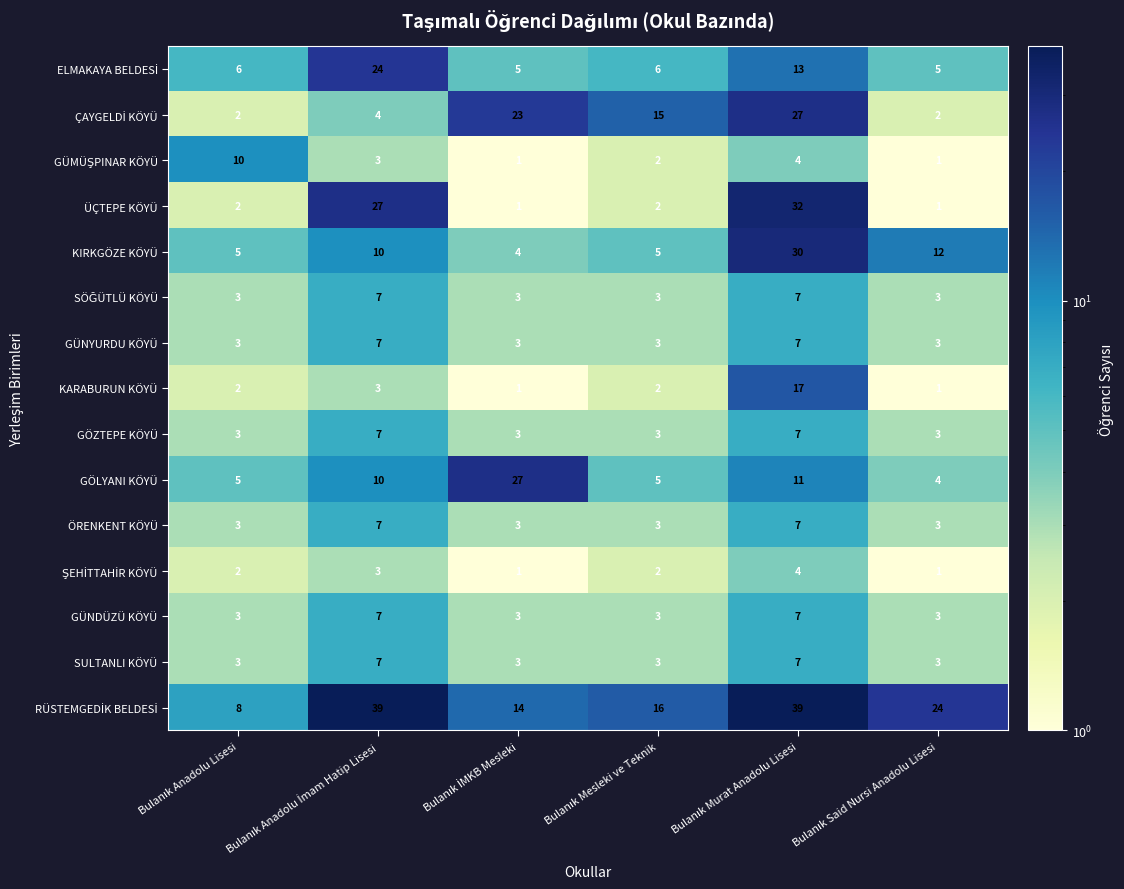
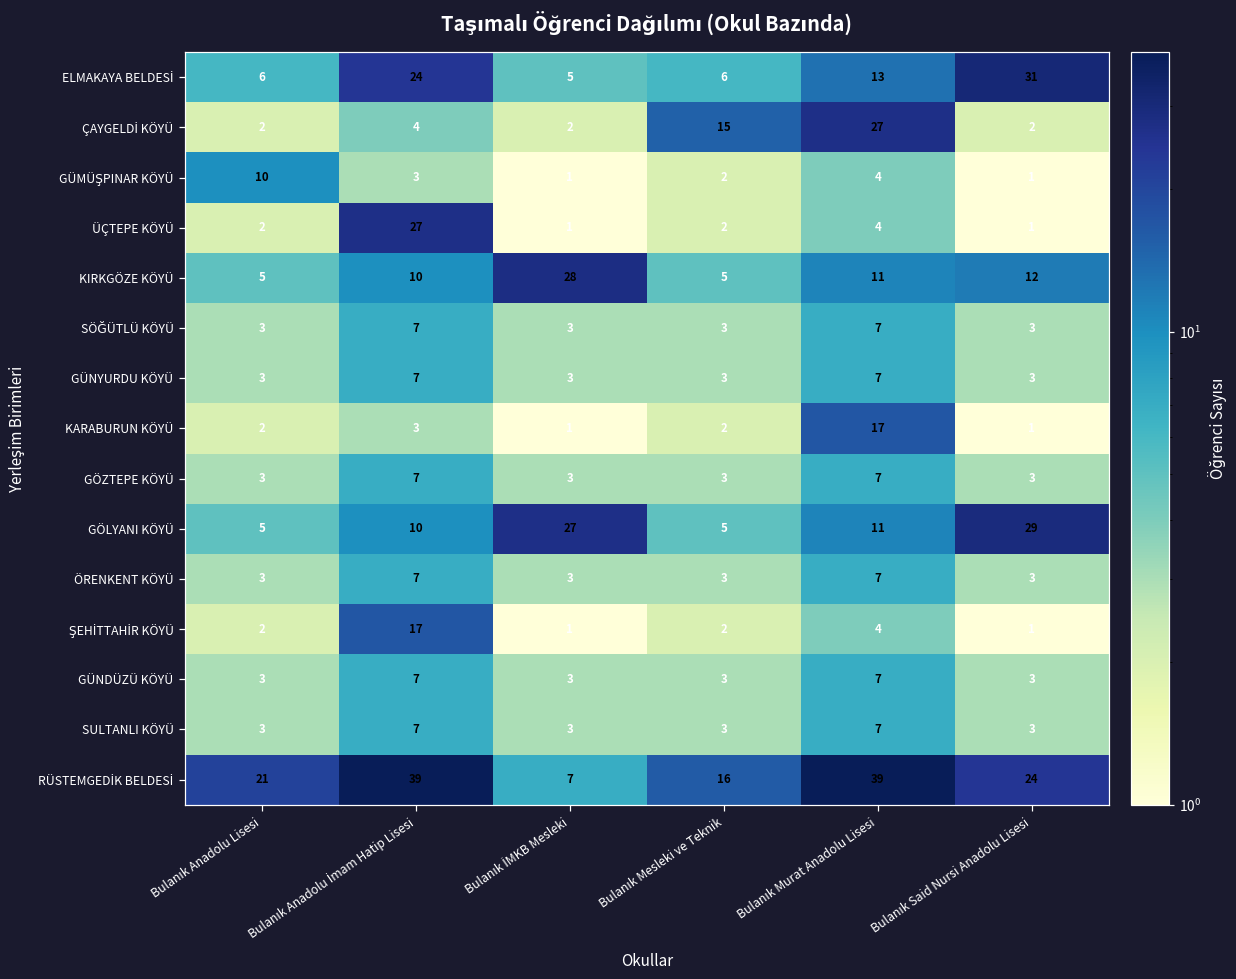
  {
    "ELMAKAYA BELDESİ": {
      "Bulanık Anadolu Lisesi": 6,
      "Bulanık Anadolu İmam Hatip Lisesi": 24,
      "Bulanık İMKB Mesleki": 5,
      "Bulanık Mesleki ve Teknik": 6,
      "Bulanık Murat Anadolu Lisesi": 13,
-     "Bulanık Said Nursi Anadolu Lisesi": 5
+     "Bulanık Said Nursi Anadolu Lisesi": 31
    },
    "ÇAYGELDİ KÖYÜ": {
      "Bulanık Anadolu Lisesi": 2,
      "Bulanık Anadolu İmam Hatip Lisesi": 4,
-     "Bulanık İMKB Mesleki": 23,
+     "Bulanık İMKB Mesleki": 2,
      "Bulanık Mesleki ve Teknik": 15,
      "Bulanık Murat Anadolu Lisesi": 27,
      "Bulanık Said Nursi Anadolu Lisesi": 2
    },
    "GÜMÜŞPINAR KÖYÜ": {
      "Bulanık Anadolu Lisesi": 10,
      "Bulanık Anadolu İmam Hatip Lisesi": 3,
      "Bulanık Mesleki ve Teknik": 2,
      "Bulanık Murat Anadolu Lisesi": 4
    },
    "ÜÇTEPE KÖYÜ": {
      "Bulanık Anadolu Lisesi": 2,
      "Bulanık Anadolu İmam Hatip Lisesi": 27,
      "Bulanık Mesleki ve Teknik": 2,
-     "Bulanık Murat Anadolu Lisesi": 32
+     "Bulanık Murat Anadolu Lisesi": 4
    },
    "KIRKGÖZE KÖYÜ": {
      "Bulanık Anadolu Lisesi": 5,
      "Bulanık Anadolu İmam Hatip Lisesi": 10,
-     "Bulanık İMKB Mesleki": 4,
+     "Bulanık İMKB Mesleki": 28,
      "Bulanık Mesleki ve Teknik": 5,
-     "Bulanık Murat Anadolu Lisesi": 30,
+     "Bulanık Murat Anadolu Lisesi": 11,
      "Bulanık Said Nursi Anadolu Lisesi": 12
    },
    "SÖĞÜTLÜ KÖYÜ": {
      "Bulanık Anadolu Lisesi": 3,
      "Bulanık Anadolu İmam Hatip Lisesi": 7,
      "Bulanık İMKB Mesleki": 3,
      "Bulanık Mesleki ve Teknik": 3,
      "Bulanık Murat Anadolu Lisesi": 7,
      "Bulanık Said Nursi Anadolu Lisesi": 3
    },
    "GÜNYURDU KÖYÜ": {
      "Bulanık Anadolu Lisesi": 3,
      "Bulanık Anadolu İmam Hatip Lisesi": 7,
      "Bulanık İMKB Mesleki": 3,
      "Bulanık Mesleki ve Teknik": 3,
      "Bulanık Murat Anadolu Lisesi": 7,
      "Bulanık Said Nursi Anadolu Lisesi": 3
    },
    "KARABURUN KÖYÜ": {
      "Bulanık Anadolu Lisesi": 2,
      "Bulanık Anadolu İmam Hatip Lisesi": 3,
      "Bulanık Mesleki ve Teknik": 2,
      "Bulanık Murat Anadolu Lisesi": 17
    },
    "GÖZTEPE KÖYÜ": {
      "Bulanık Anadolu Lisesi": 3,
      "Bulanık Anadolu İmam Hatip Lisesi": 7,
      "Bulanık İMKB Mesleki": 3,
      "Bulanık Mesleki ve Teknik": 3,
      "Bulanık Murat Anadolu Lisesi": 7,
      "Bulanık Said Nursi Anadolu Lisesi": 3
    },
    "GÖLYANI KÖYÜ": {
      "Bulanık Anadolu Lisesi": 5,
      "Bulanık Anadolu İmam Hatip Lisesi": 10,
      "Bulanık İMKB Mesleki": 27,
      "Bulanık Mesleki ve Teknik": 5,
      "Bulanık Murat Anadolu Lisesi": 11,
-     "Bulanık Said Nursi Anadolu Lisesi": 4
+     "Bulanık Said Nursi Anadolu Lisesi": 29
    },
    "ÖRENKENT KÖYÜ": {
      "Bulanık Anadolu Lisesi": 3,
      "Bulanık Anadolu İmam Hatip Lisesi": 7,
      "Bulanık İMKB Mesleki": 3,
      "Bulanık Mesleki ve Teknik": 3,
      "Bulanık Murat Anadolu Lisesi": 7,
      "Bulanık Said Nursi Anadolu Lisesi": 3
    },
    "ŞEHİTTAHİR KÖYÜ": {
      "Bulanık Anadolu Lisesi": 2,
-     "Bulanık Anadolu İmam Hatip Lisesi": 3,
+     "Bulanık Anadolu İmam Hatip Lisesi": 17,
      "Bulanık Mesleki ve Teknik": 2,
      "Bulanık Murat Anadolu Lisesi": 4
    },
    "GÜNDÜZÜ KÖYÜ": {
      "Bulanık Anadolu Lisesi": 3,
      "Bulanık Anadolu İmam Hatip Lisesi": 7,
      "Bulanık İMKB Mesleki": 3,
      "Bulanık Mesleki ve Teknik": 3,
      "Bulanık Murat Anadolu Lisesi": 7,
      "Bulanık Said Nursi Anadolu Lisesi": 3
    },
    "SULTANLI KÖYÜ": {
      "Bulanık Anadolu Lisesi": 3,
      "Bulanık Anadolu İmam Hatip Lisesi": 7,
      "Bulanık İMKB Mesleki": 3,
      "Bulanık Mesleki ve Teknik": 3,
      "Bulanık Murat Anadolu Lisesi": 7,
      "Bulanık Said Nursi Anadolu Lisesi": 3
    },
    "RÜSTEMGEDİK BELDESİ": {
-     "Bulanık Anadolu Lisesi": 8,
+     "Bulanık Anadolu Lisesi": 21,
      "Bulanık Anadolu İmam Hatip Lisesi": 39,
-     "Bulanık İMKB Mesleki": 14,
+     "Bulanık İMKB Mesleki": 7,
      "Bulanık Mesleki ve Teknik": 16,
      "Bulanık Murat Anadolu Lisesi": 39,
      "Bulanık Said Nursi Anadolu Lisesi": 24
    }
  }
